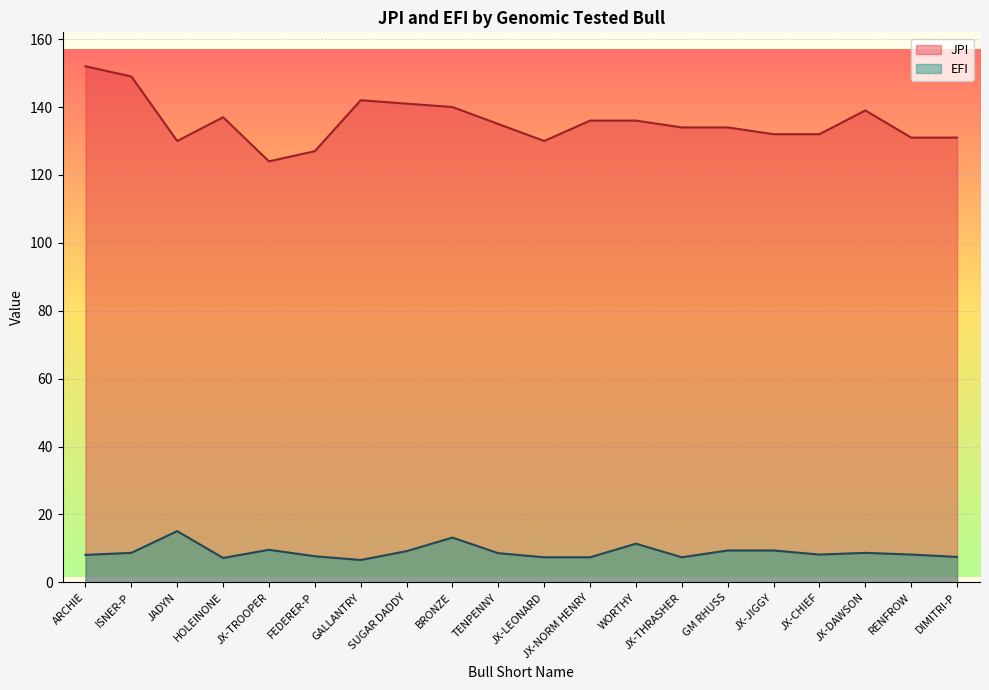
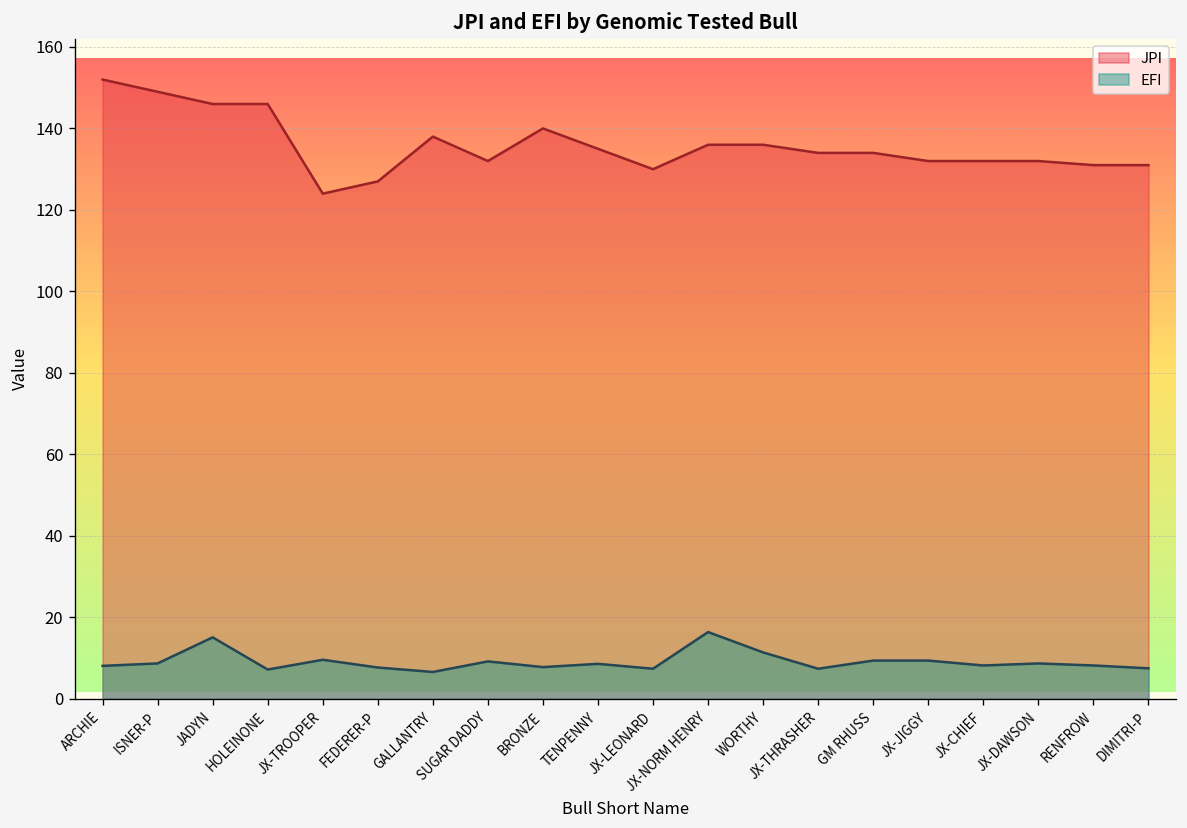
  {
    "JPI": {
      "ARCHIE": 152,
      "ISNER-P": 149,
-     "JADYN": 130,
-     "HOLEINONE": 137,
+     "JADYN": 146,
+     "HOLEINONE": 146,
      "JX-TROOPER": 124,
      "FEDERER-P": 127,
-     "GALLANTRY": 142,
-     "SUGAR DADDY": 141,
+     "GALLANTRY": 138,
+     "SUGAR DADDY": 132,
      "BRONZE": 140,
      "TENPENNY": 135,
      "JX-LEONARD": 130,
      "JX-NORM HENRY": 136,
      "WORTHY": 136,
      "JX-THRASHER": 134,
      "GM RHUSS": 134,
      "JX-JIGGY": 132,
      "JX-CHIEF": 132,
-     "JX-DAWSON": 139,
+     "JX-DAWSON": 132,
      "RENFROW": 131,
      "DIMITRI-P": 131
    },
    "EFI": {
      "ARCHIE": 8,
      "ISNER-P": 9,
      "JADYN": 15,
      "HOLEINONE": 7,
      "JX-TROOPER": 10,
      "FEDERER-P": 8,
      "GALLANTRY": 7,
      "SUGAR DADDY": 9,
-     "BRONZE": 13,
+     "BRONZE": 8,
      "TENPENNY": 9,
      "JX-LEONARD": 7,
-     "JX-NORM HENRY": 7,
+     "JX-NORM HENRY": 16,
      "WORTHY": 11,
      "JX-THRASHER": 7,
      "GM RHUSS": 9,
      "JX-JIGGY": 9,
      "JX-CHIEF": 8,
      "JX-DAWSON": 9,
      "RENFROW": 8,
      "DIMITRI-P": 8
    }
  }
